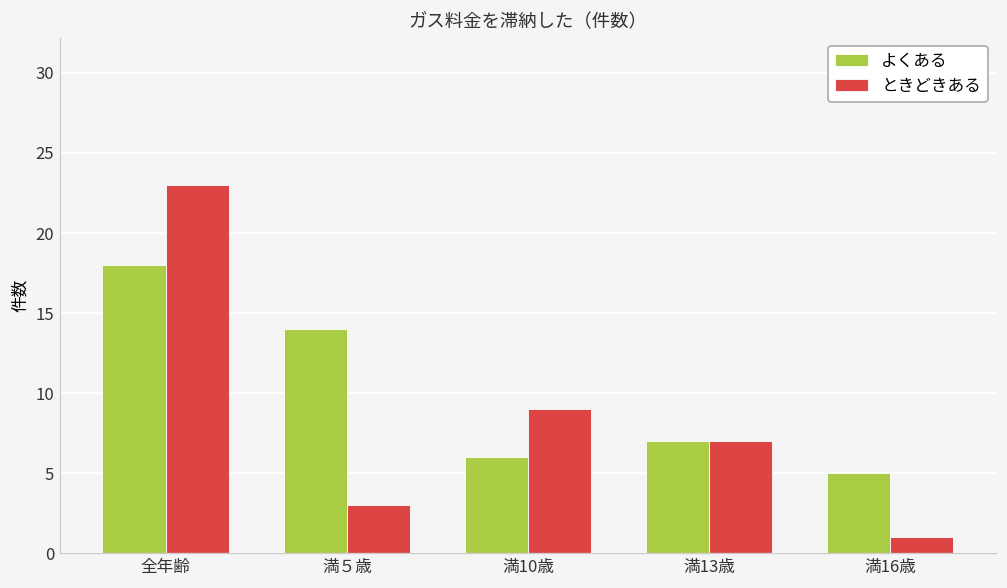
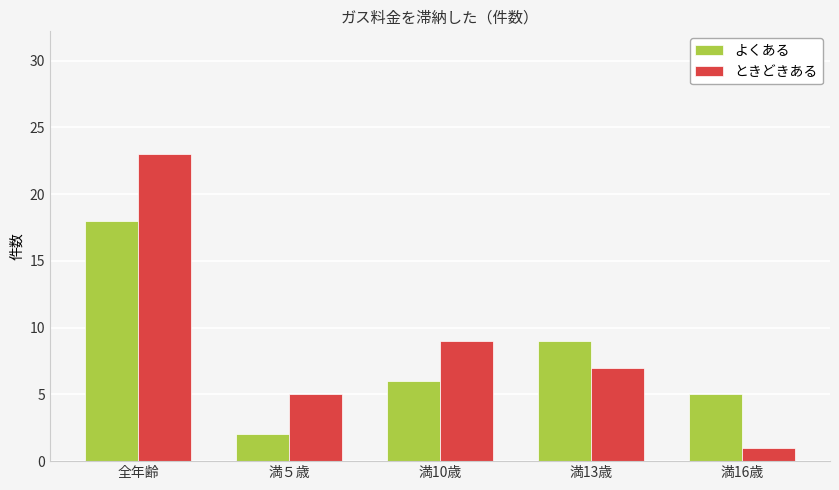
  {
    "よくある": {
      "全年齢": 18,
-     "満５歳": 14,
+     "満５歳": 2,
      "満10歳": 6,
-     "満13歳": 7,
+     "満13歳": 9,
      "満16歳": 5
    },
    "ときどきある": {
      "全年齢": 23,
-     "満５歳": 3,
+     "満５歳": 5,
      "満10歳": 9,
      "満13歳": 7,
      "満16歳": 1
    }
  }
